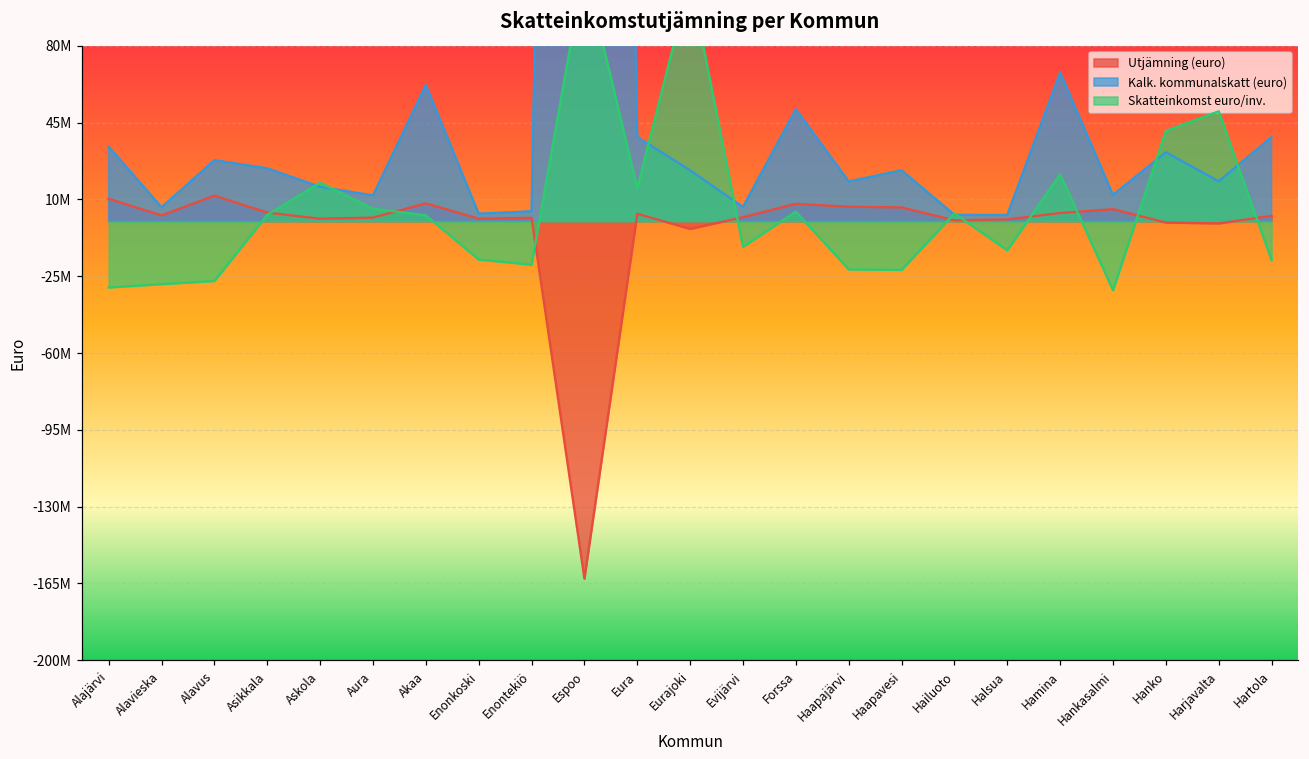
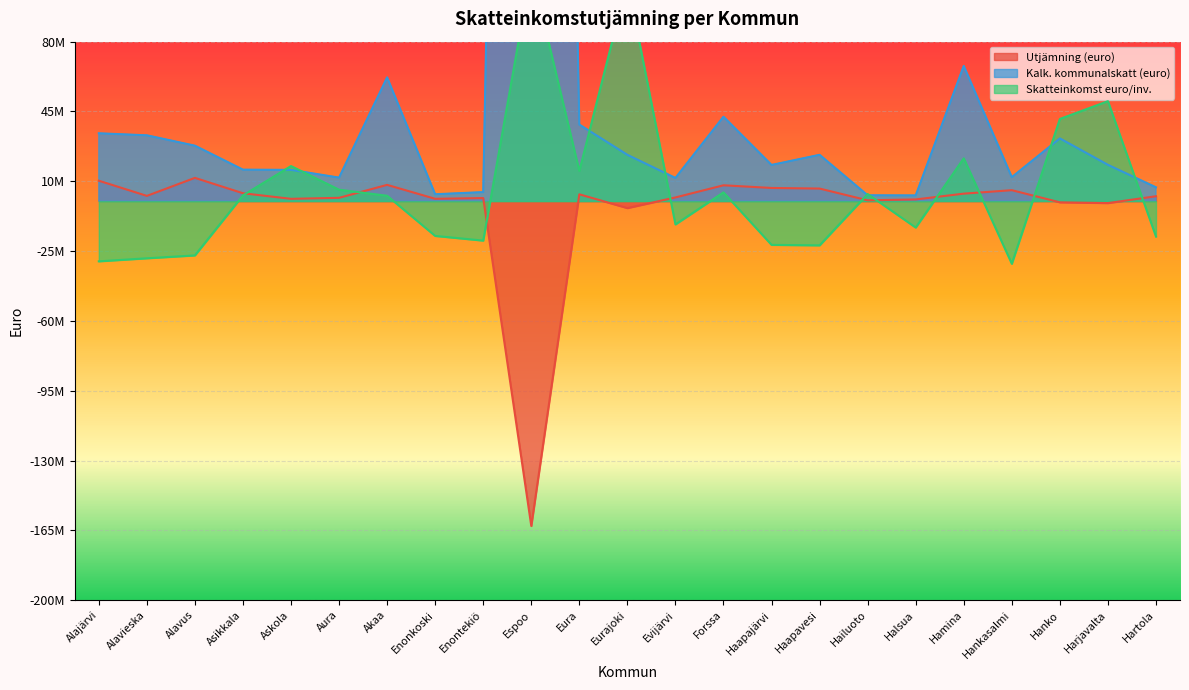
  {
    "Kalk. kommunalskatt (euro)": {
      "Alajärvi": 34000000,
-     "Alavieska": 6000000,
+     "Alavieska": 33000000,
      "Alavus": 28000000,
-     "Asikkala": 24000000,
+     "Asikkala": 16000000,
      "Askola": 16000000,
      "Aura": 12000000,
      "Akaa": 62000000,
      "Enonkoski": 4000000,
      "Enontekiö": 5000000,
      "Eura": 38000000,
      "Eurajoki": 23000000,
-     "Evijärvi": 7000000,
-     "Forssa": 51000000,
+     "Evijärvi": 12000000,
+     "Forssa": 42000000,
      "Haapajärvi": 18000000,
      "Haapavesi": 23000000,
      "Halsua": 3000000,
      "Hamina": 68000000,
      "Hankasalmi": 12000000,
      "Hanko": 31000000,
      "Harjavalta": 18000000,
-     "Hartola": 38000000
+     "Hartola": 7000000
    }
  }
